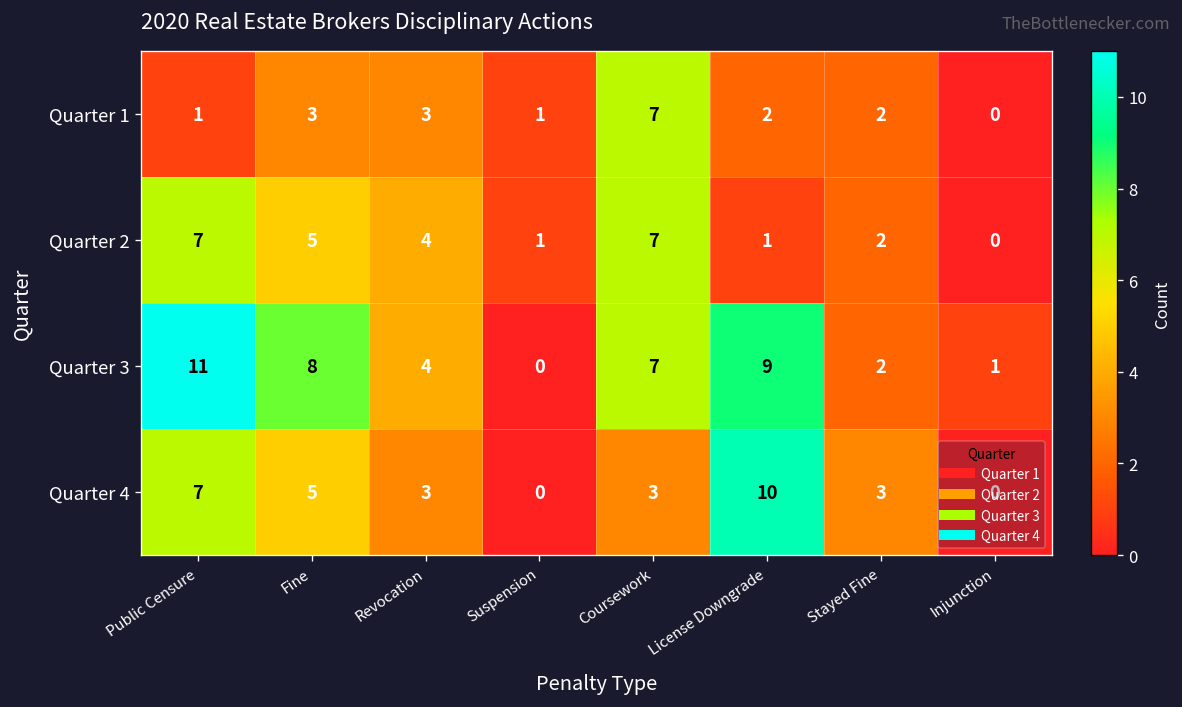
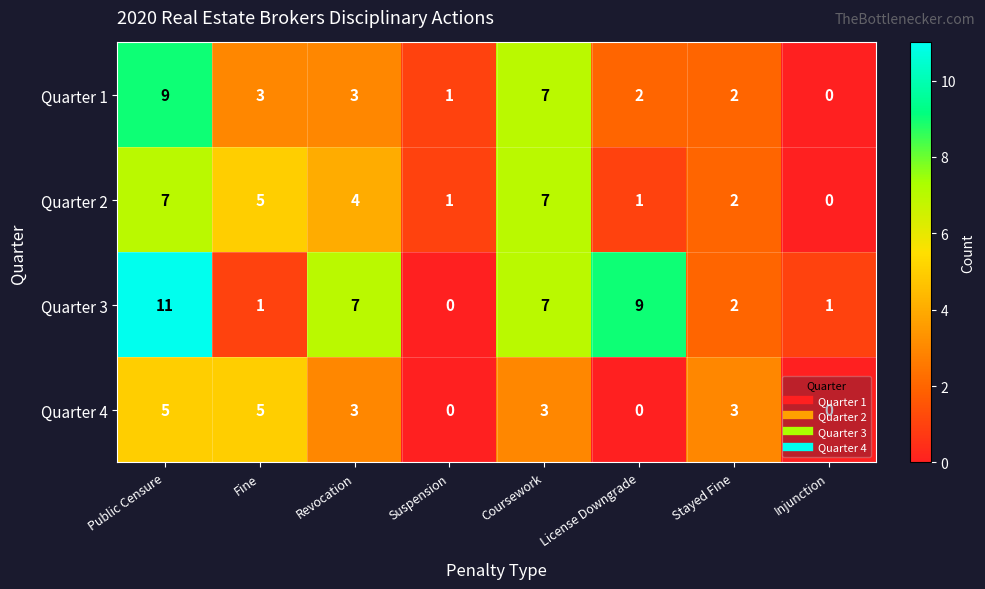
  {
    "Quarter 1": {
-     "Public Censure": 1,
+     "Public Censure": 9,
      "Fine": 3,
      "Revocation": 3,
      "Suspension": 1,
      "Coursework": 7,
      "License Downgrade": 2,
      "Stayed Fine": 2,
      "Injunction": 0
    },
    "Quarter 2": {
      "Public Censure": 7,
      "Fine": 5,
      "Revocation": 4,
      "Suspension": 1,
      "Coursework": 7,
      "License Downgrade": 1,
      "Stayed Fine": 2,
      "Injunction": 0
    },
    "Quarter 3": {
      "Public Censure": 11,
-     "Fine": 8,
-     "Revocation": 4,
+     "Fine": 1,
+     "Revocation": 7,
      "Suspension": 0,
      "Coursework": 7,
      "License Downgrade": 9,
      "Stayed Fine": 2,
      "Injunction": 1
    },
    "Quarter 4": {
-     "Public Censure": 7,
+     "Public Censure": 5,
      "Fine": 5,
      "Revocation": 3,
      "Suspension": 0,
      "Coursework": 3,
-     "License Downgrade": 10,
+     "License Downgrade": 0,
      "Stayed Fine": 3
    }
  }
